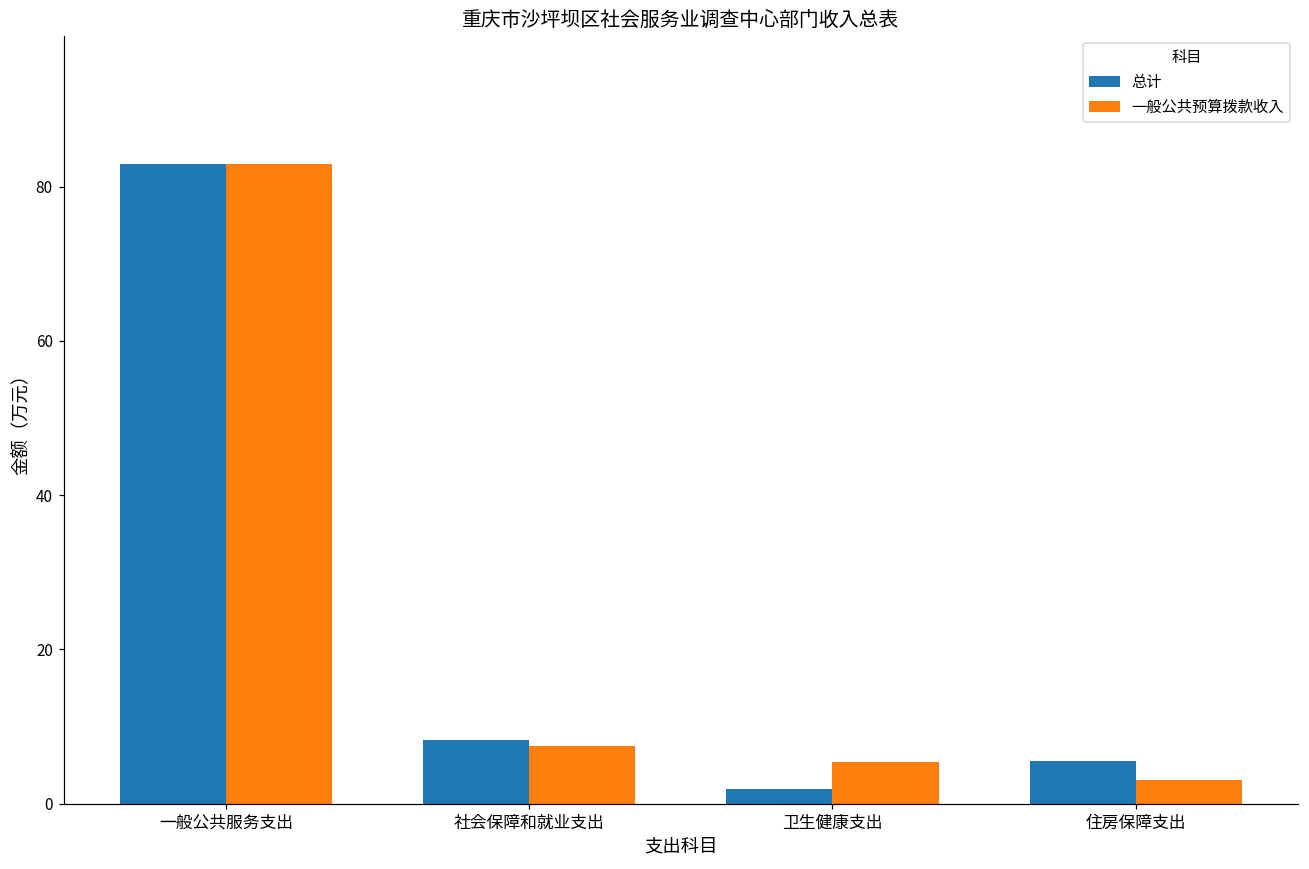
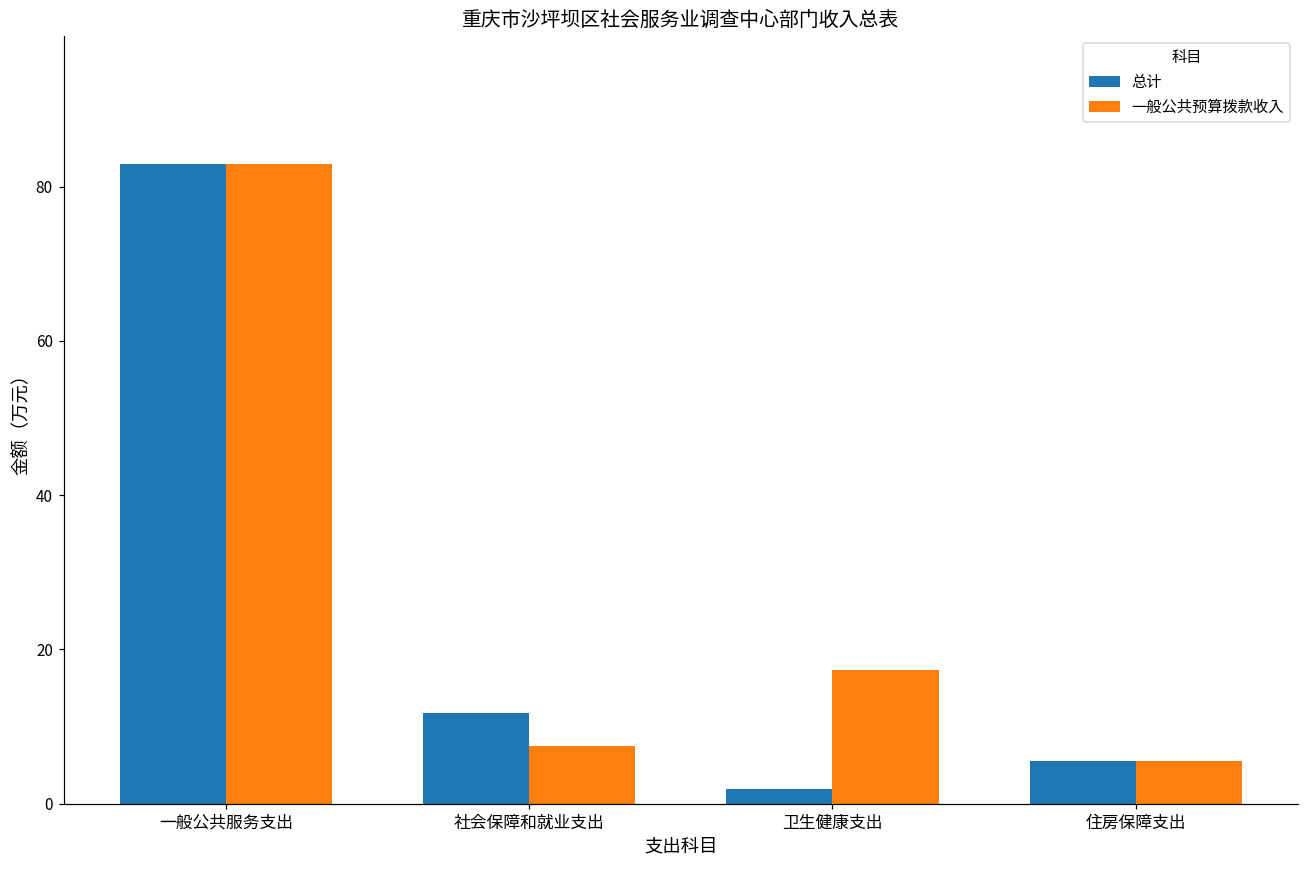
  {
    "总计": {
      "一般公共服务支出": 83,
-     "社会保障和就业支出": 8,
+     "社会保障和就业支出": 12,
      "卫生健康支出": 2,
      "住房保障支出": 6
    },
    "一般公共预算拨款收入": {
      "一般公共服务支出": 83,
      "社会保障和就业支出": 7,
-     "卫生健康支出": 5,
-     "住房保障支出": 3
+     "卫生健康支出": 17,
+     "住房保障支出": 6
    }
  }
